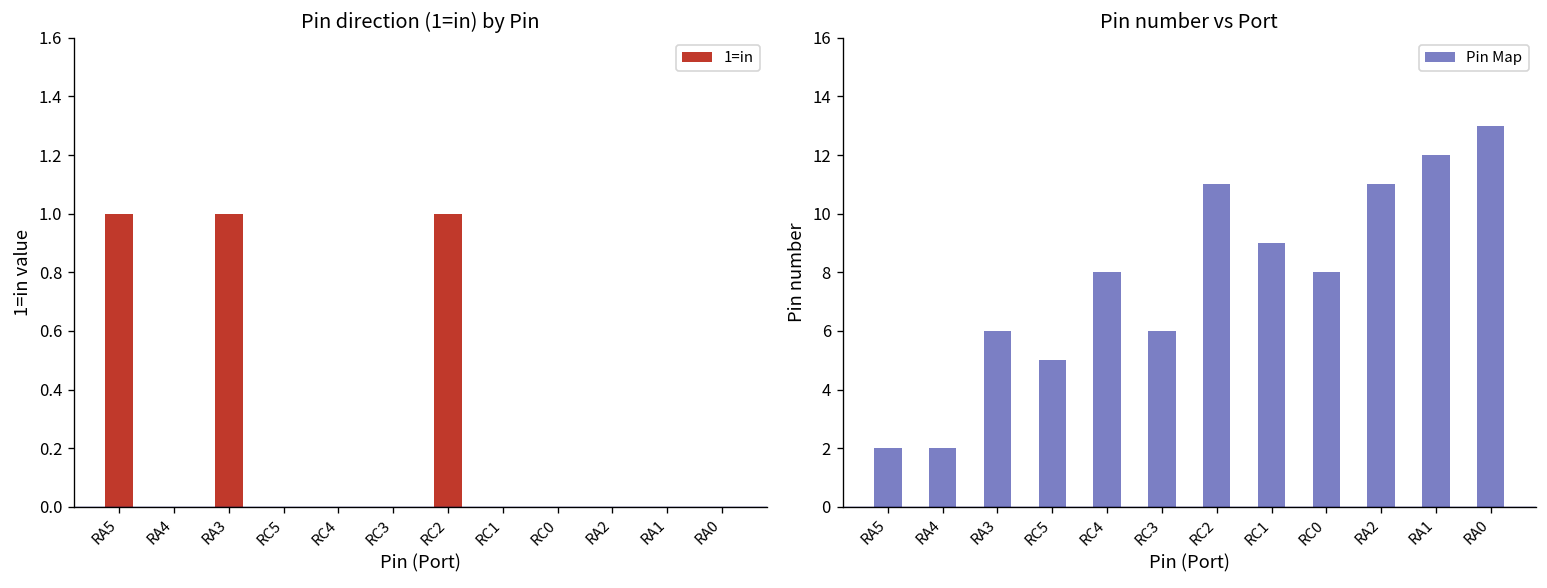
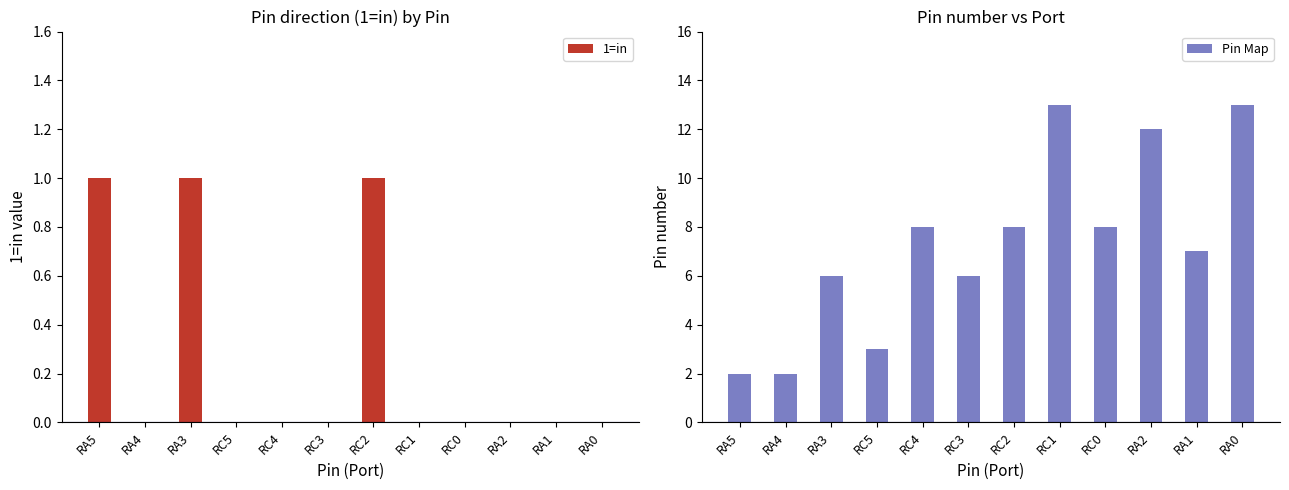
  {
    "Pin direction (1=in) by Pin": {
      "RA5": 1.00,
      "RA4": 0.00,
      "RA3": 1.00,
      "RC5": 0.00,
      "RC4": 0.00,
      "RC3": 0.00,
      "RC2": 1.00,
      "RC1": 0.00,
      "RC0": 0.00,
      "RA2": 0.00,
      "RA1": 0.00,
      "RA0": 0.00
    },
    "Pin number vs Port": {
      "RA5": 2,
      "RA4": 2,
      "RA3": 6,
-     "RC5": 5,
+     "RC5": 3,
      "RC4": 8,
      "RC3": 6,
-     "RC2": 11,
-     "RC1": 9,
+     "RC2": 8,
+     "RC1": 13,
      "RC0": 8,
-     "RA2": 11,
-     "RA1": 12,
+     "RA2": 12,
+     "RA1": 7,
      "RA0": 13
    }
  }
